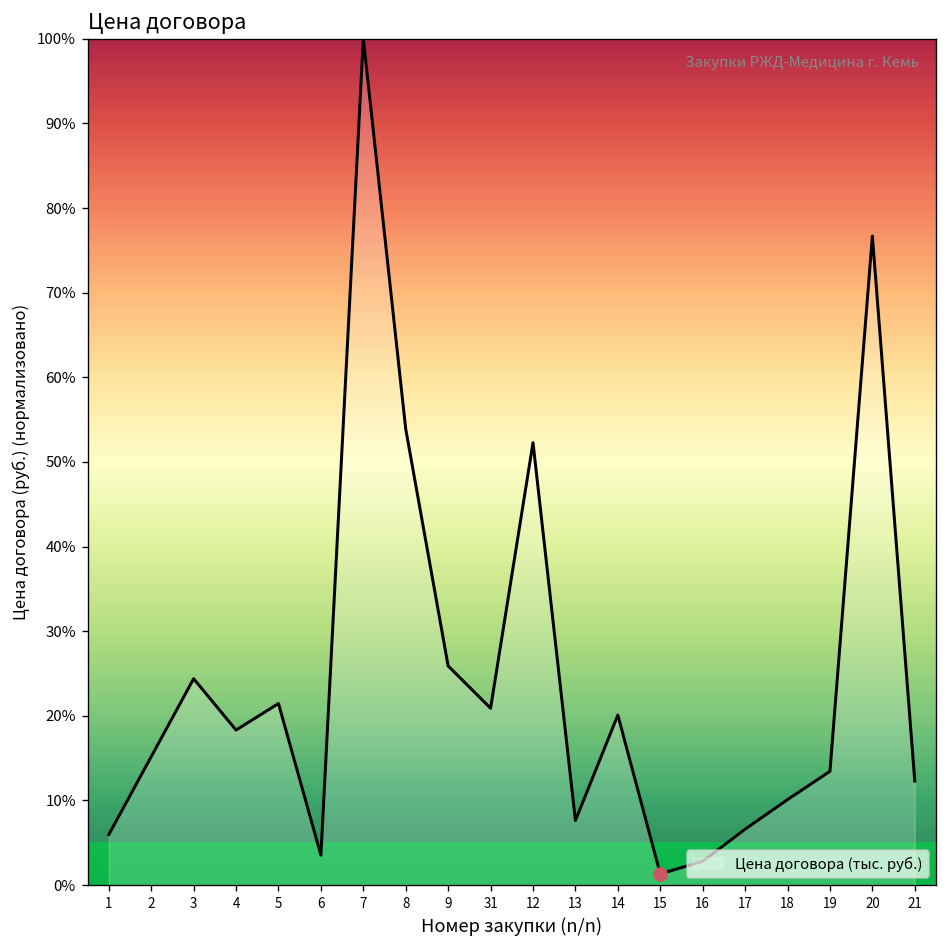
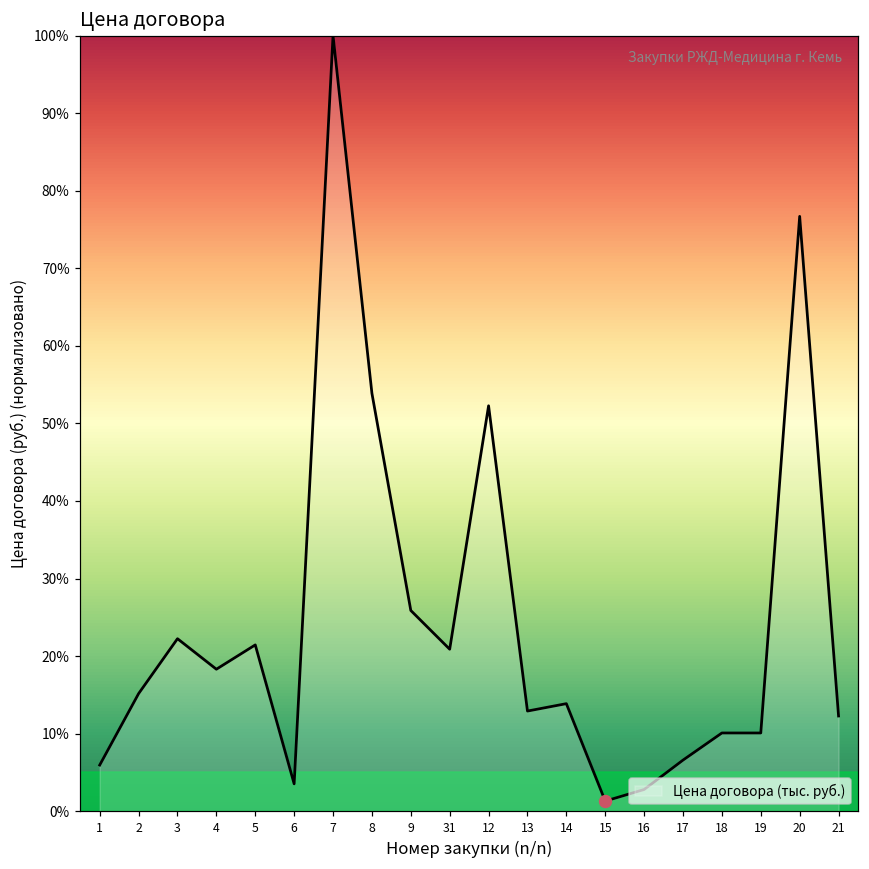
  {
    "Цена договора (тыс. руб.)": {
      "1": "6%",
      "2": "15%",
-     "3": "24%",
+     "3": "22%",
      "4": "18%",
      "5": "21%",
      "7": "100%",
      "8": "54%",
      "9": "26%",
      "31": "21%",
      "12": "52%",
-     "13": "8%",
-     "14": "20%",
+     "13": "13%",
+     "14": "14%",
      "17": "7%",
      "18": "10%",
-     "19": "13%",
+     "19": "10%",
      "20": "77%",
      "21": "12%"
    }
  }
